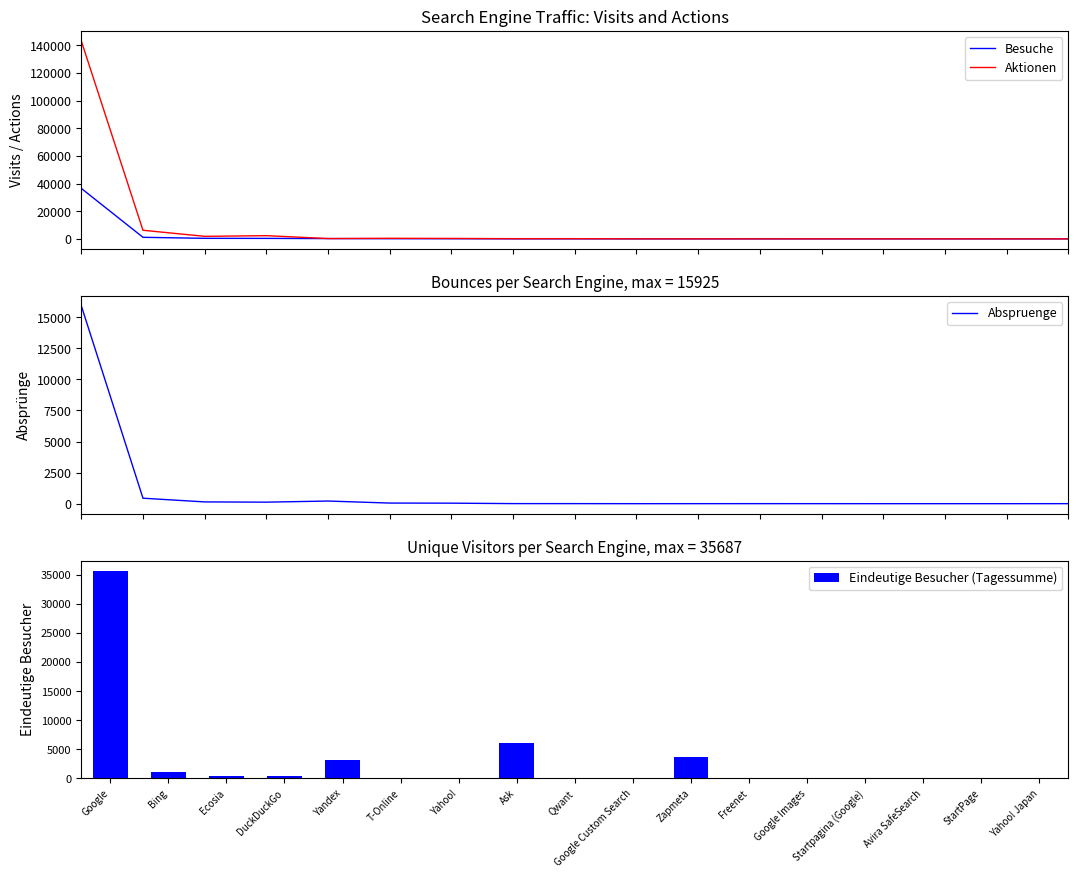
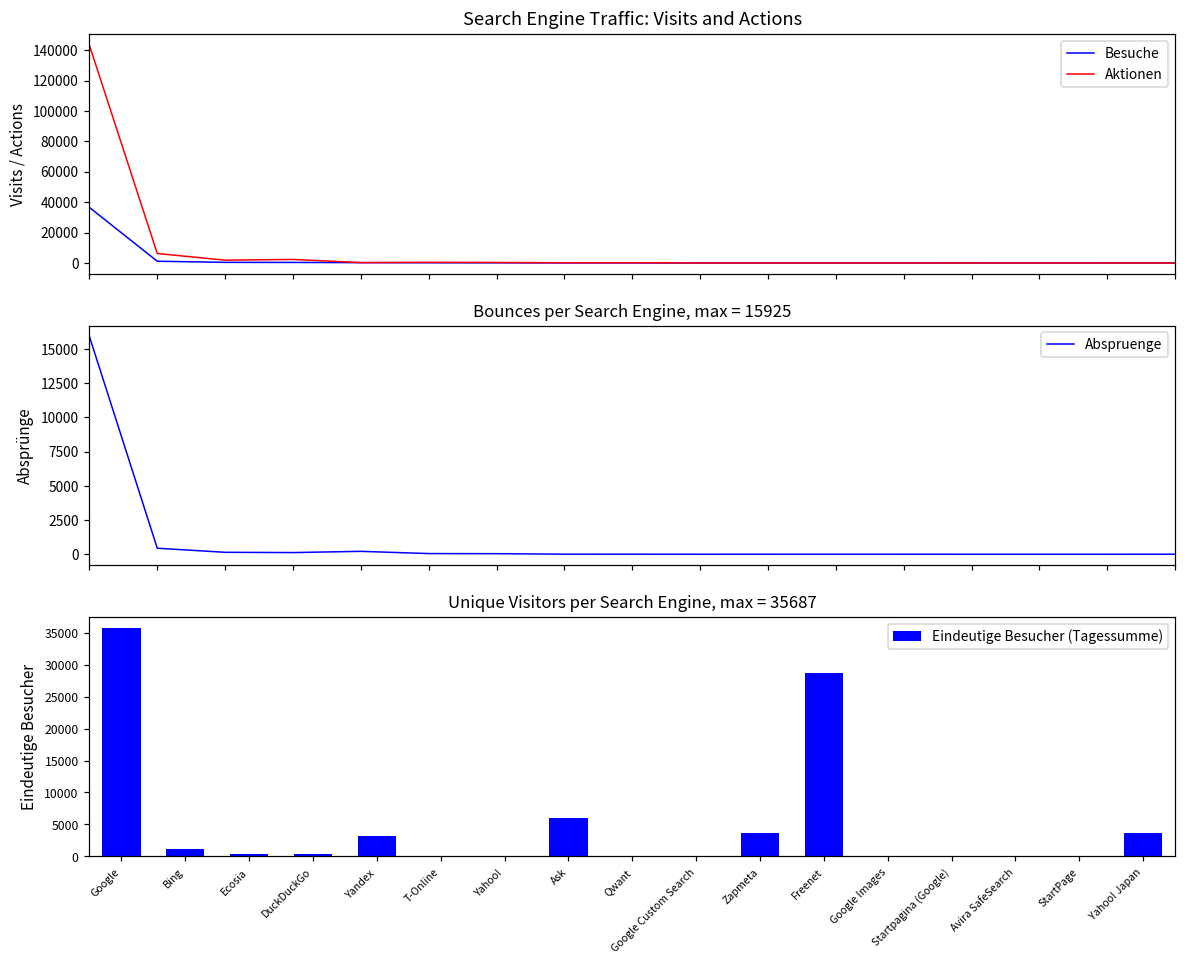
  {
    "Unique Visitors per Search Engine, max = 35687": {
      "Google": 36000,
      "Bing": 1000,
      "Yandex": 3000,
      "Ask": 6000,
      "Zapmeta": 4000,
-     "Freenet": 0,
-     "Yahoo! Japan": 0
+     "Freenet": 29000,
+     "Yahoo! Japan": 4000
    }
  }
